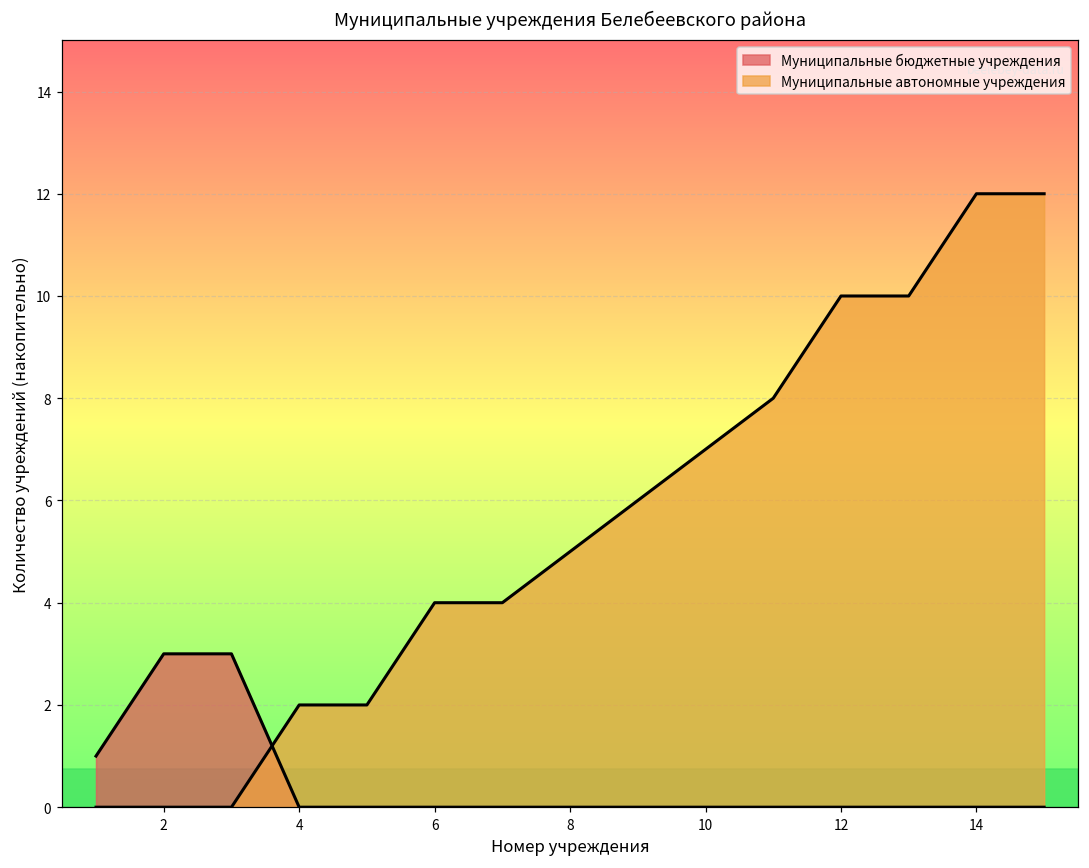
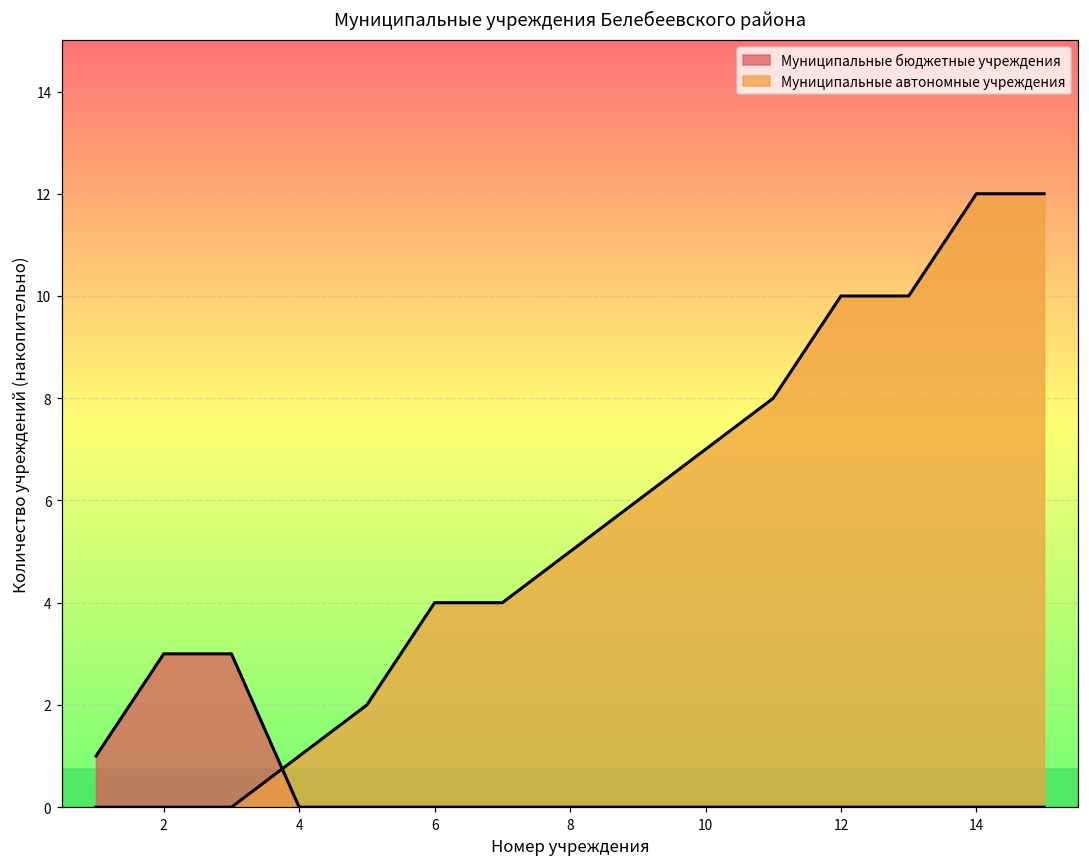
  {
    "Муниципальные бюджетные учреждения": {
      "2": 3
    },
    "Муниципальные автономные учреждения": {
-     "4": 2,
+     "4": 1,
      "6": 4,
      "8": 5,
      "10": 7,
      "12": 10,
      "14": 12
    }
  }
